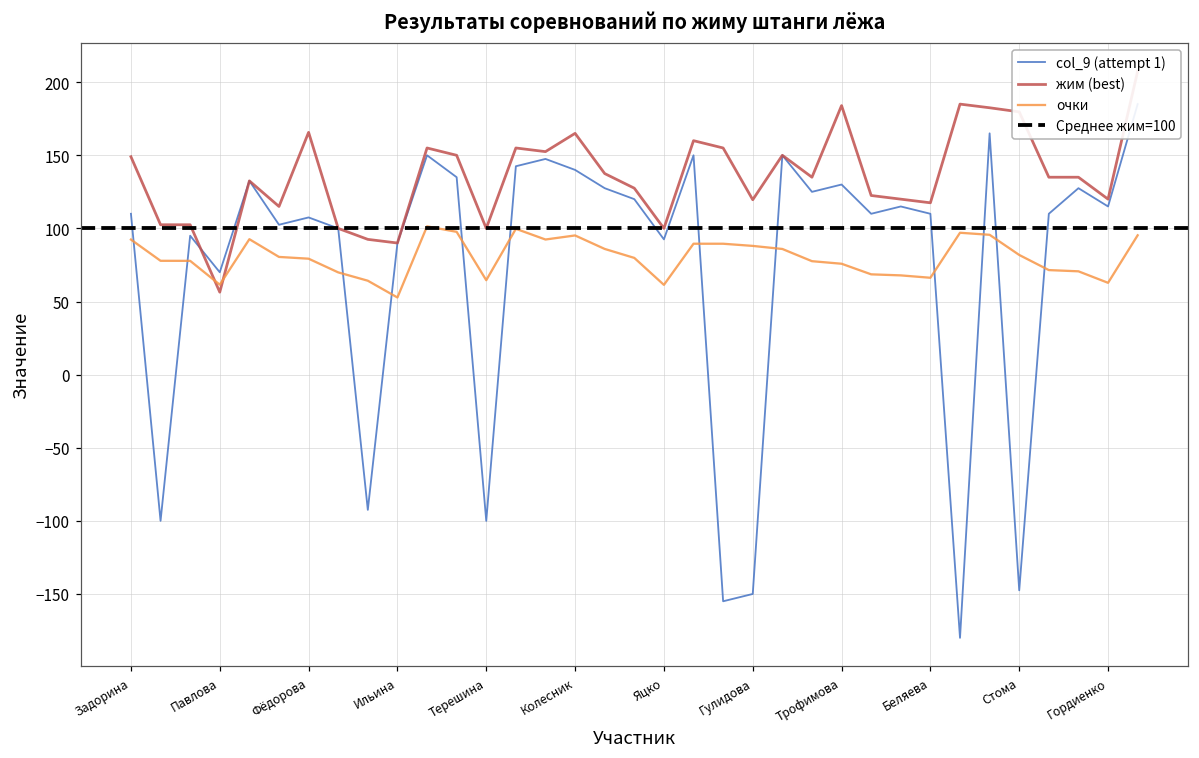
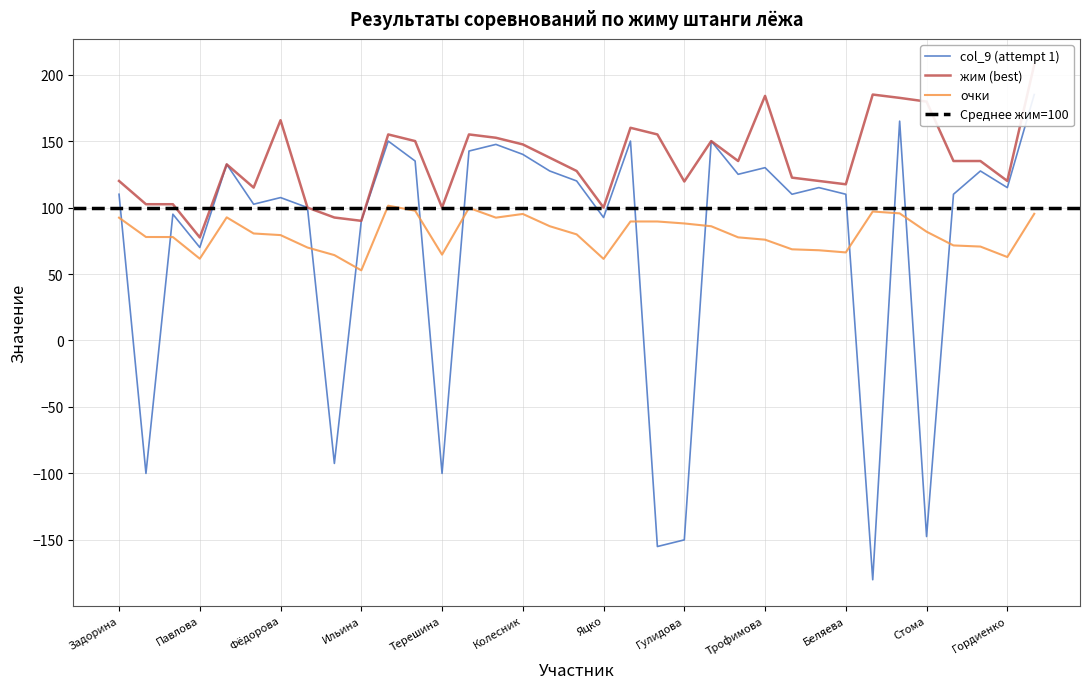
  {
    "col_9 (attempt 1)": {
      "Задорина": 110,
      "Павлова": 70,
      "Фёдорова": 108,
      "Терешина": -100,
      "Колесник": 140,
      "Яцко": 93,
      "Гулидова": -150,
      "Трофимова": 130,
      "Беляева": 110,
      "Стома": -148,
      "Гордиенко": 115
    },
    "жим (best)": {
-     "Задорина": 149,
-     "Павлова": 56,
+     "Задорина": 120,
+     "Павлова": 78,
      "Фёдорова": 166,
      "Терешина": 100,
-     "Колесник": 165,
+     "Колесник": 148,
      "Яцко": 100,
      "Гулидова": 120,
      "Трофимова": 184,
      "Беляева": 118,
      "Гордиенко": 120
    },
    "очки": {
      "Задорина": 92,
      "Павлова": 62,
      "Фёдорова": 79,
      "Ильина": 53,
      "Терешина": 65,
      "Колесник": 95,
      "Яцко": 61,
      "Гулидова": 88,
      "Трофимова": 76,
      "Беляева": 66,
      "Стома": 82,
      "Гордиенко": 63
    }
  }
